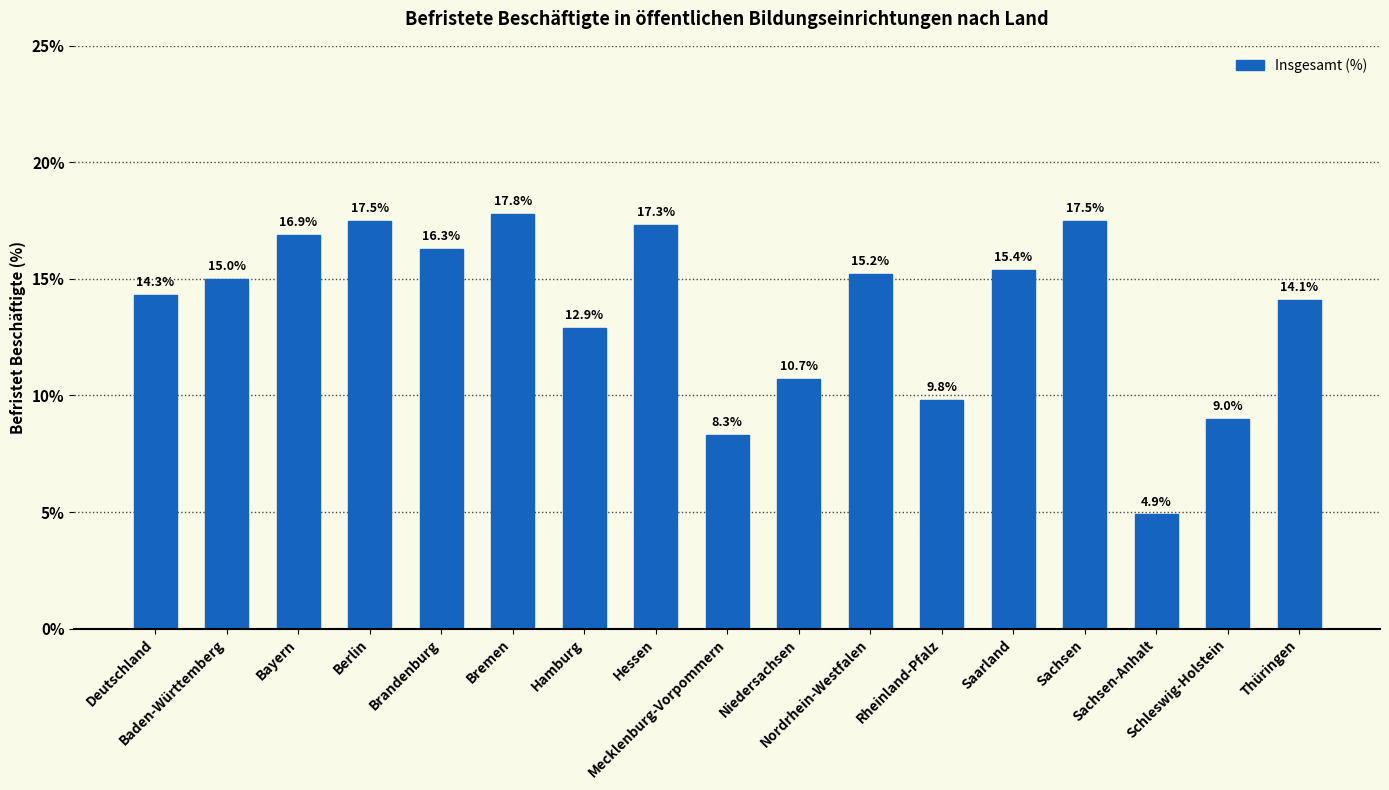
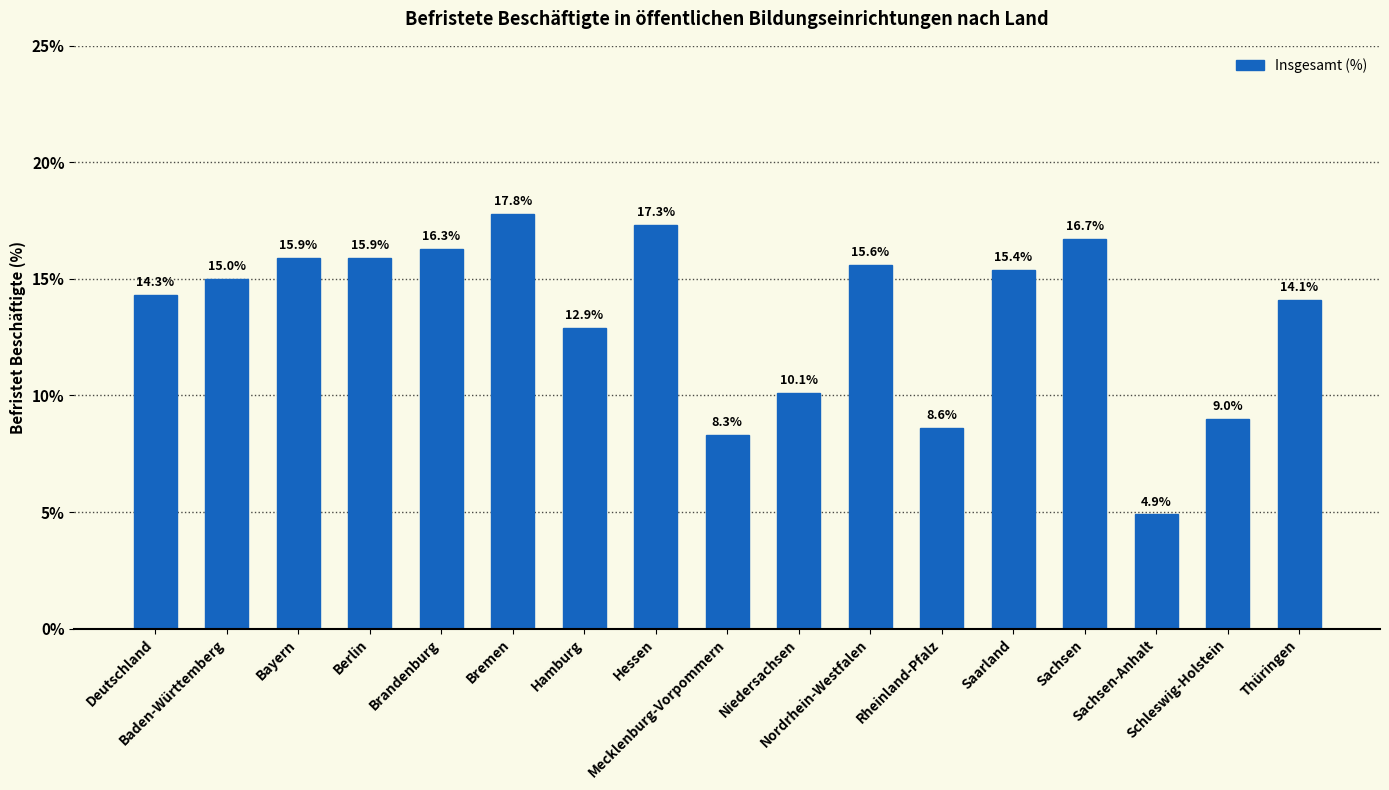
  {
    "Deutschland": "14.3%",
    "Baden-Württemberg": "15.0%",
-   "Bayern": "16.9%",
-   "Berlin": "17.5%",
+   "Bayern": "15.9%",
+   "Berlin": "15.9%",
    "Brandenburg": "16.3%",
    "Bremen": "17.8%",
    "Hamburg": "12.9%",
    "Hessen": "17.3%",
    "Mecklenburg-Vorpommern": "8.3%",
-   "Niedersachsen": "10.7%",
-   "Nordrhein-Westfalen": "15.2%",
-   "Rheinland-Pfalz": "9.8%",
+   "Niedersachsen": "10.1%",
+   "Nordrhein-Westfalen": "15.6%",
+   "Rheinland-Pfalz": "8.6%",
    "Saarland": "15.4%",
-   "Sachsen": "17.5%",
+   "Sachsen": "16.7%",
    "Sachsen-Anhalt": "4.9%",
    "Schleswig-Holstein": "9.0%",
    "Thüringen": "14.1%"
  }
